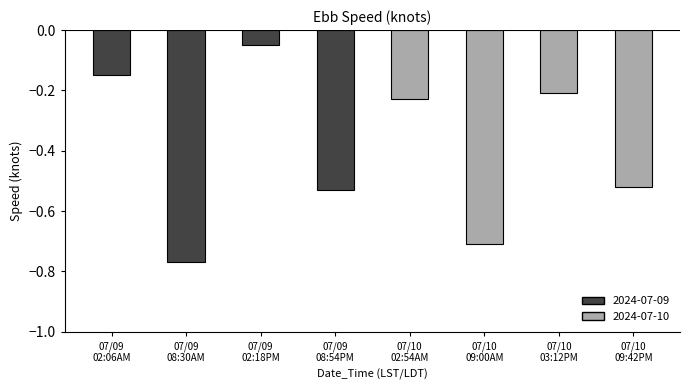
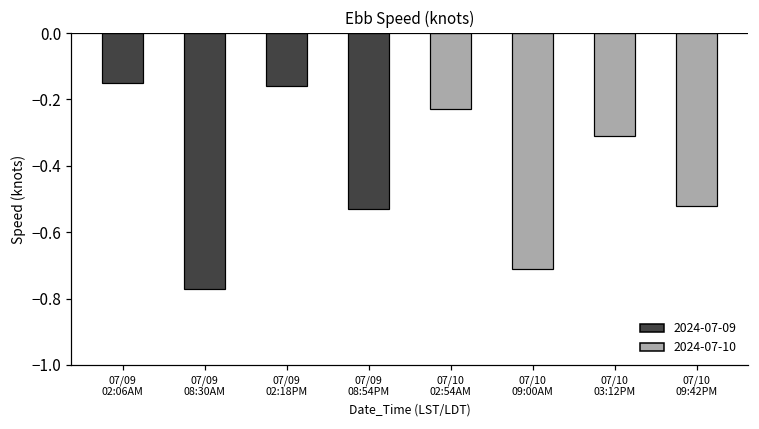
  {
    "07/09 02:06AM": -0.15,
    "07/09 08:30AM": -0.77,
-   "07/09 02:18PM": -0.05,
+   "07/09 02:18PM": -0.16,
    "07/09 08:54PM": -0.53,
    "07/10 02:54AM": -0.23,
    "07/10 09:00AM": -0.71,
-   "07/10 03:12PM": -0.21,
+   "07/10 03:12PM": -0.31,
    "07/10 09:42PM": -0.52
  }
